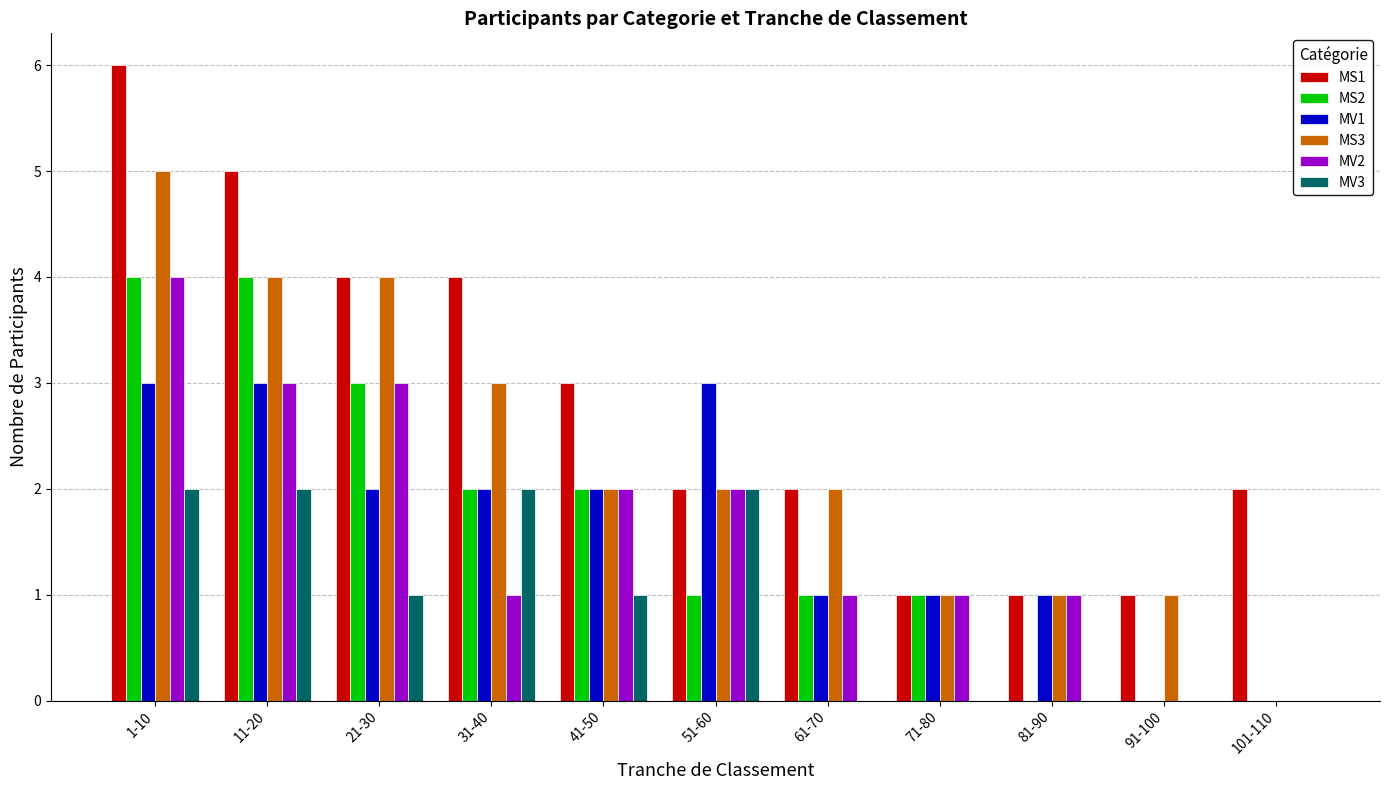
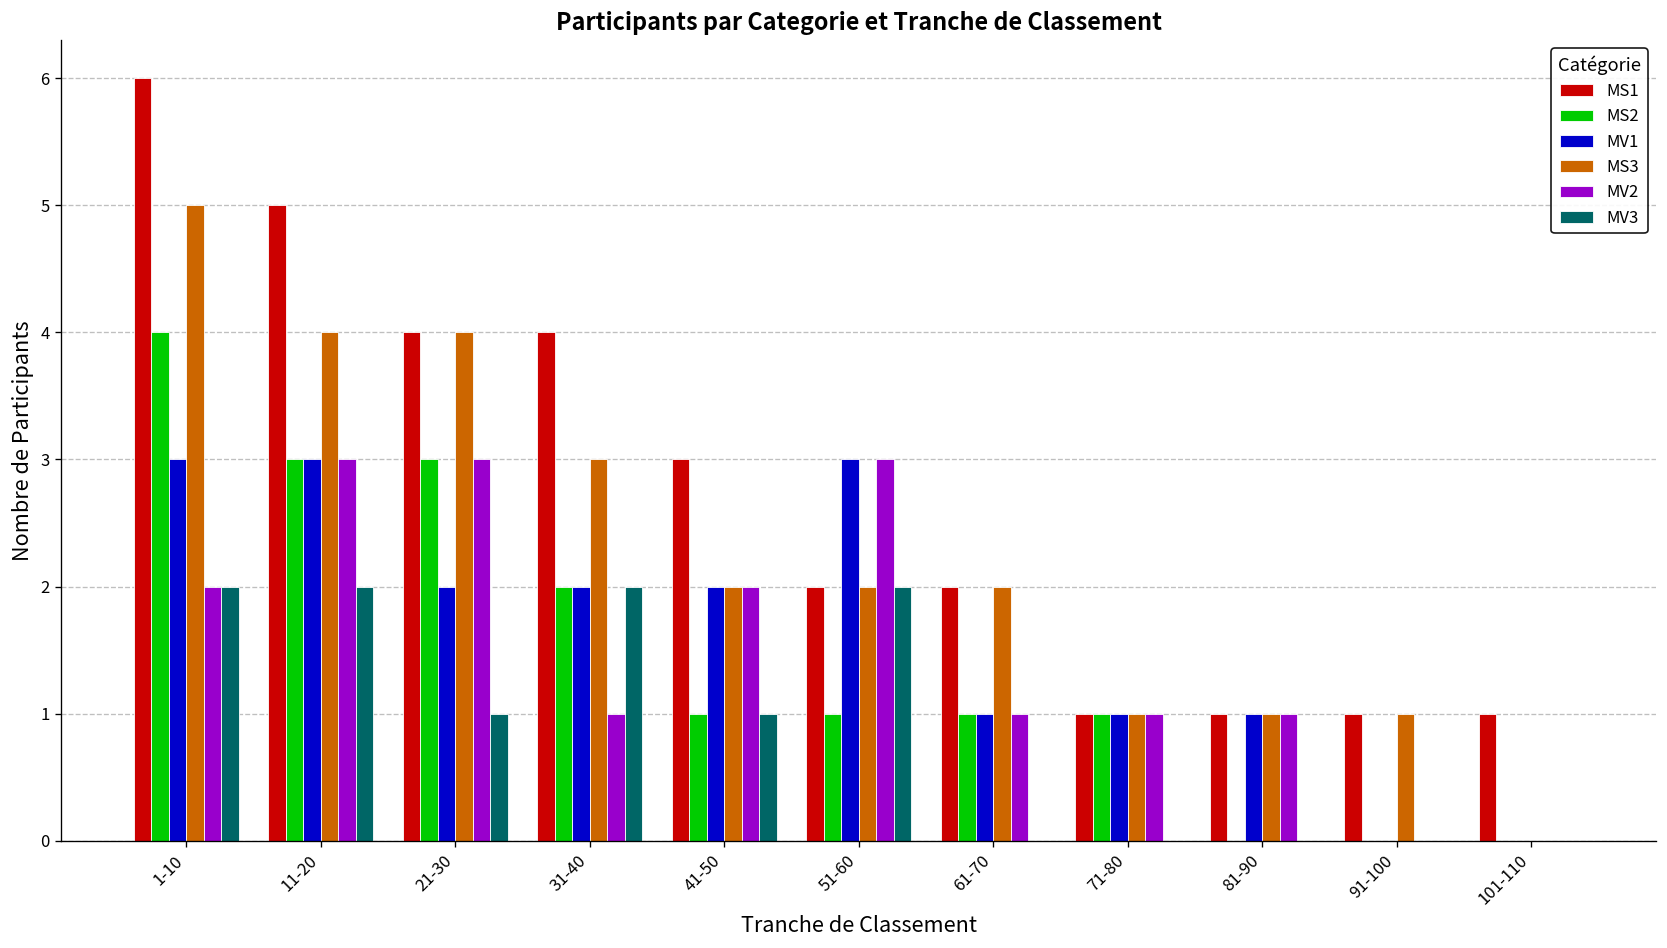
  {
    "MS1": {
      "1-10": 6,
      "11-20": 5,
      "21-30": 4,
      "31-40": 4,
      "41-50": 3,
      "51-60": 2,
      "61-70": 2,
      "71-80": 1,
      "81-90": 1,
      "91-100": 1,
-     "101-110": 2
+     "101-110": 1
    },
    "MS2": {
      "1-10": 4,
-     "11-20": 4,
+     "11-20": 3,
      "21-30": 3,
      "31-40": 2,
-     "41-50": 2,
+     "41-50": 1,
      "51-60": 1,
      "61-70": 1,
      "71-80": 1,
      "81-90": 0,
      "91-100": 0,
      "101-110": 0
    },
    "MV1": {
      "1-10": 3,
      "11-20": 3,
      "21-30": 2,
      "31-40": 2,
      "41-50": 2,
      "51-60": 3,
      "61-70": 1,
      "71-80": 1,
      "81-90": 1,
      "91-100": 0,
      "101-110": 0
    },
    "MS3": {
      "1-10": 5,
      "11-20": 4,
      "21-30": 4,
      "31-40": 3,
      "41-50": 2,
      "51-60": 2,
      "61-70": 2,
      "71-80": 1,
      "81-90": 1,
      "91-100": 1,
      "101-110": 0
    },
    "MV2": {
-     "1-10": 4,
+     "1-10": 2,
      "11-20": 3,
      "21-30": 3,
      "31-40": 1,
      "41-50": 2,
-     "51-60": 2,
+     "51-60": 3,
      "61-70": 1,
      "71-80": 1,
      "81-90": 1,
      "91-100": 0,
      "101-110": 0
    },
    "MV3": {
      "1-10": 2,
      "11-20": 2,
      "21-30": 1,
      "31-40": 2,
      "41-50": 1,
      "51-60": 2,
      "61-70": 0,
      "71-80": 0,
      "81-90": 0,
      "91-100": 0,
      "101-110": 0
    }
  }
